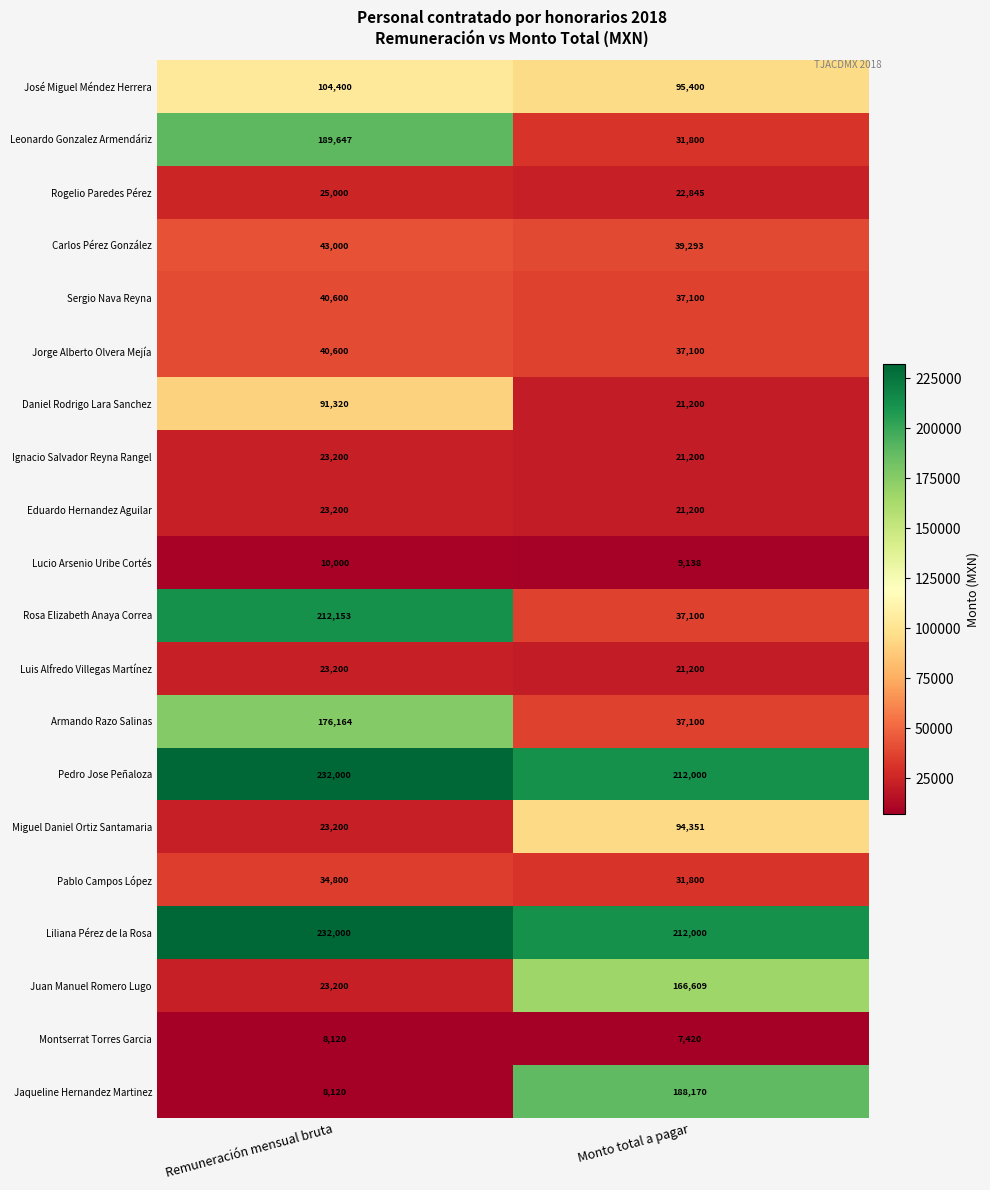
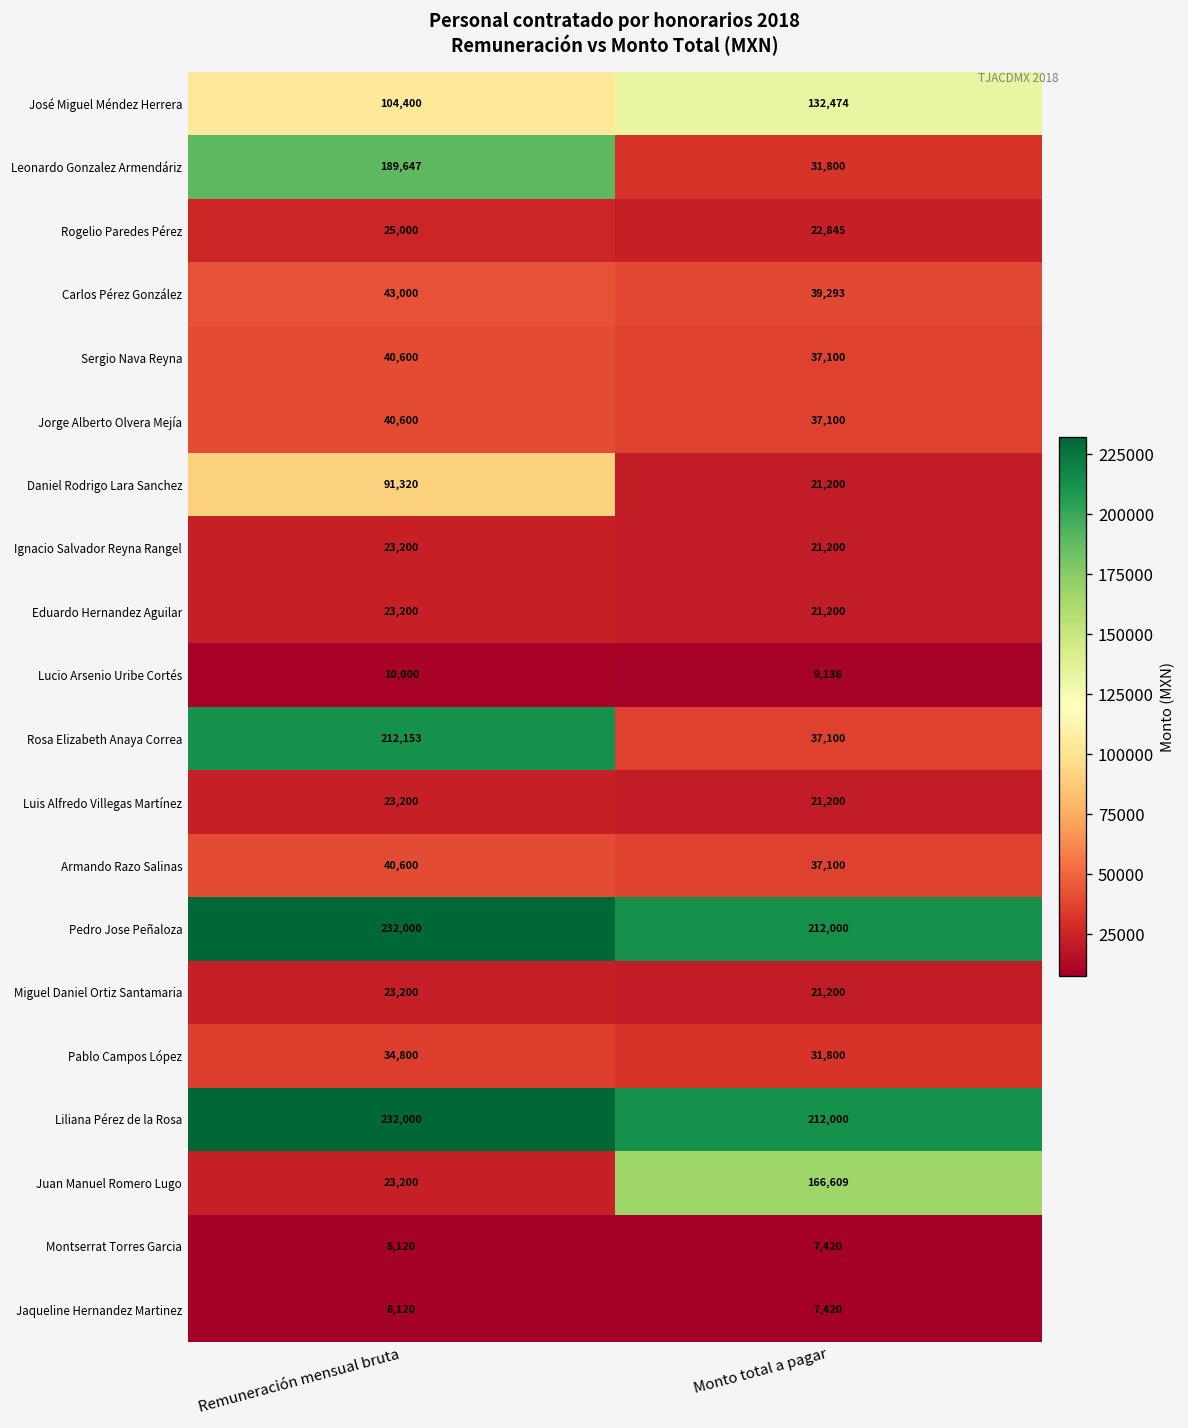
  {
    "José Miguel Méndez Herrera": {
      "Remuneración mensual bruta": "104,400",
-     "Monto total a pagar": "95,400"
+     "Monto total a pagar": "132,474"
    },
    "Leonardo Gonzalez Armendáriz": {
      "Remuneración mensual bruta": "189,647",
      "Monto total a pagar": "31,800"
    },
    "Rogelio Paredes Pérez": {
      "Remuneración mensual bruta": "25,000",
      "Monto total a pagar": "22,845"
    },
    "Carlos Pérez González": {
      "Remuneración mensual bruta": "43,000",
      "Monto total a pagar": "39,293"
    },
    "Sergio Nava Reyna": {
      "Remuneración mensual bruta": "40,600",
      "Monto total a pagar": "37,100"
    },
    "Jorge Alberto Olvera Mejía": {
      "Remuneración mensual bruta": "40,600",
      "Monto total a pagar": "37,100"
    },
    "Daniel Rodrigo Lara Sanchez": {
      "Remuneración mensual bruta": "91,320",
      "Monto total a pagar": "21,200"
    },
    "Ignacio Salvador Reyna Rangel": {
      "Remuneración mensual bruta": "23,200",
      "Monto total a pagar": "21,200"
    },
    "Eduardo Hernandez Aguilar": {
      "Remuneración mensual bruta": "23,200",
      "Monto total a pagar": "21,200"
    },
    "Lucio Arsenio Uribe Cortés": {
      "Remuneración mensual bruta": "10,000",
      "Monto total a pagar": "9,138"
    },
    "Rosa Elizabeth Anaya Correa": {
      "Remuneración mensual bruta": "212,153",
      "Monto total a pagar": "37,100"
    },
    "Luis Alfredo Villegas Martínez": {
      "Remuneración mensual bruta": "23,200",
      "Monto total a pagar": "21,200"
    },
    "Armando Razo Salinas": {
-     "Remuneración mensual bruta": "176,164",
+     "Remuneración mensual bruta": "40,600",
      "Monto total a pagar": "37,100"
    },
    "Pedro Jose Peñaloza": {
      "Remuneración mensual bruta": "232,000",
      "Monto total a pagar": "212,000"
    },
    "Miguel Daniel Ortiz Santamaria": {
      "Remuneración mensual bruta": "23,200",
-     "Monto total a pagar": "94,351"
+     "Monto total a pagar": "21,200"
    },
    "Pablo Campos López": {
      "Remuneración mensual bruta": "34,800",
      "Monto total a pagar": "31,800"
    },
    "Liliana Pérez de la Rosa": {
      "Remuneración mensual bruta": "232,000",
      "Monto total a pagar": "212,000"
    },
    "Juan Manuel Romero Lugo": {
      "Remuneración mensual bruta": "23,200",
      "Monto total a pagar": "166,609"
    },
    "Montserrat Torres Garcia": {
      "Remuneración mensual bruta": "8,120",
      "Monto total a pagar": "7,420"
    },
    "Jaqueline Hernandez Martinez": {
      "Remuneración mensual bruta": "8,120",
-     "Monto total a pagar": "188,170"
+     "Monto total a pagar": "7,420"
    }
  }
